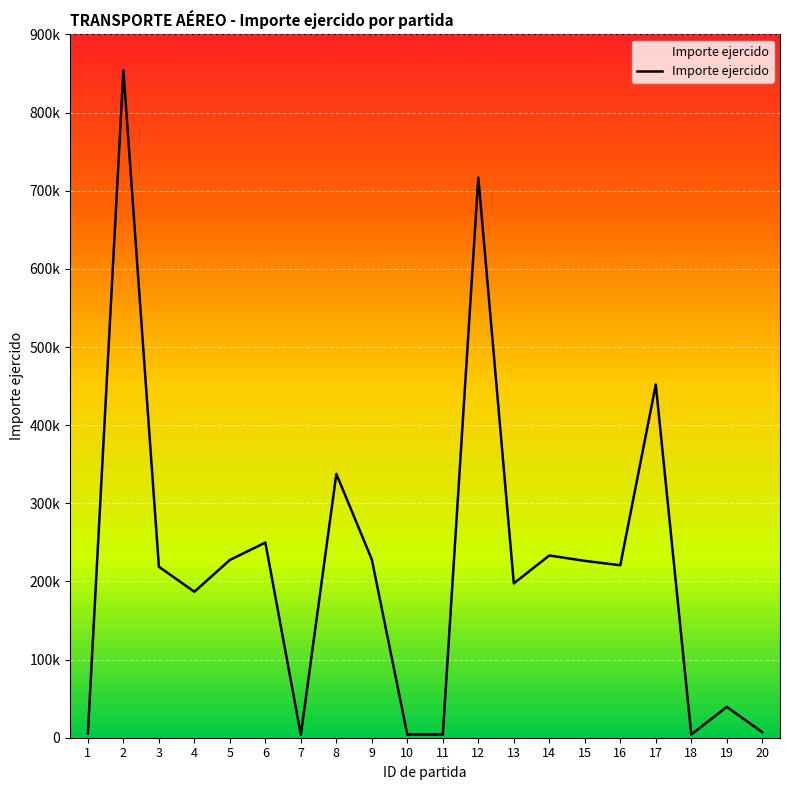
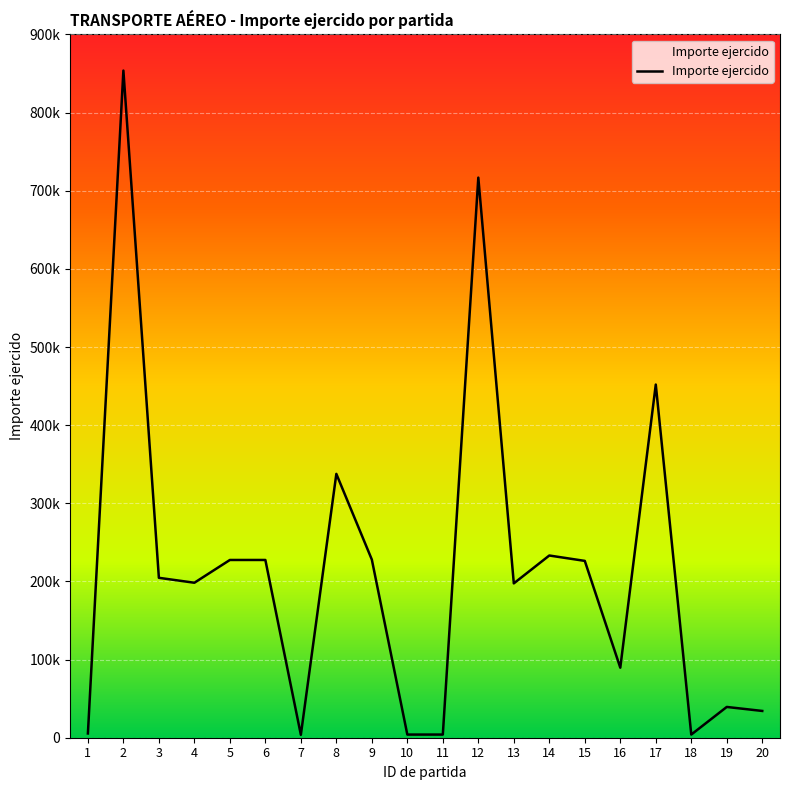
  {
    "1": 10000,
    "2": 850000,
-   "3": 220000,
-   "4": 190000,
+   "3": 200000,
+   "4": 200000,
    "5": 230000,
-   "6": 250000,
+   "6": 230000,
    "7": 0,
    "8": 340000,
    "9": 230000,
    "10": 0,
    "11": 0,
    "12": 720000,
    "13": 200000,
    "14": 230000,
    "15": 230000,
-   "16": 220000,
+   "16": 90000,
    "17": 450000,
    "18": 0,
    "19": 40000,
-   "20": 10000
+   "20": 30000
  }
